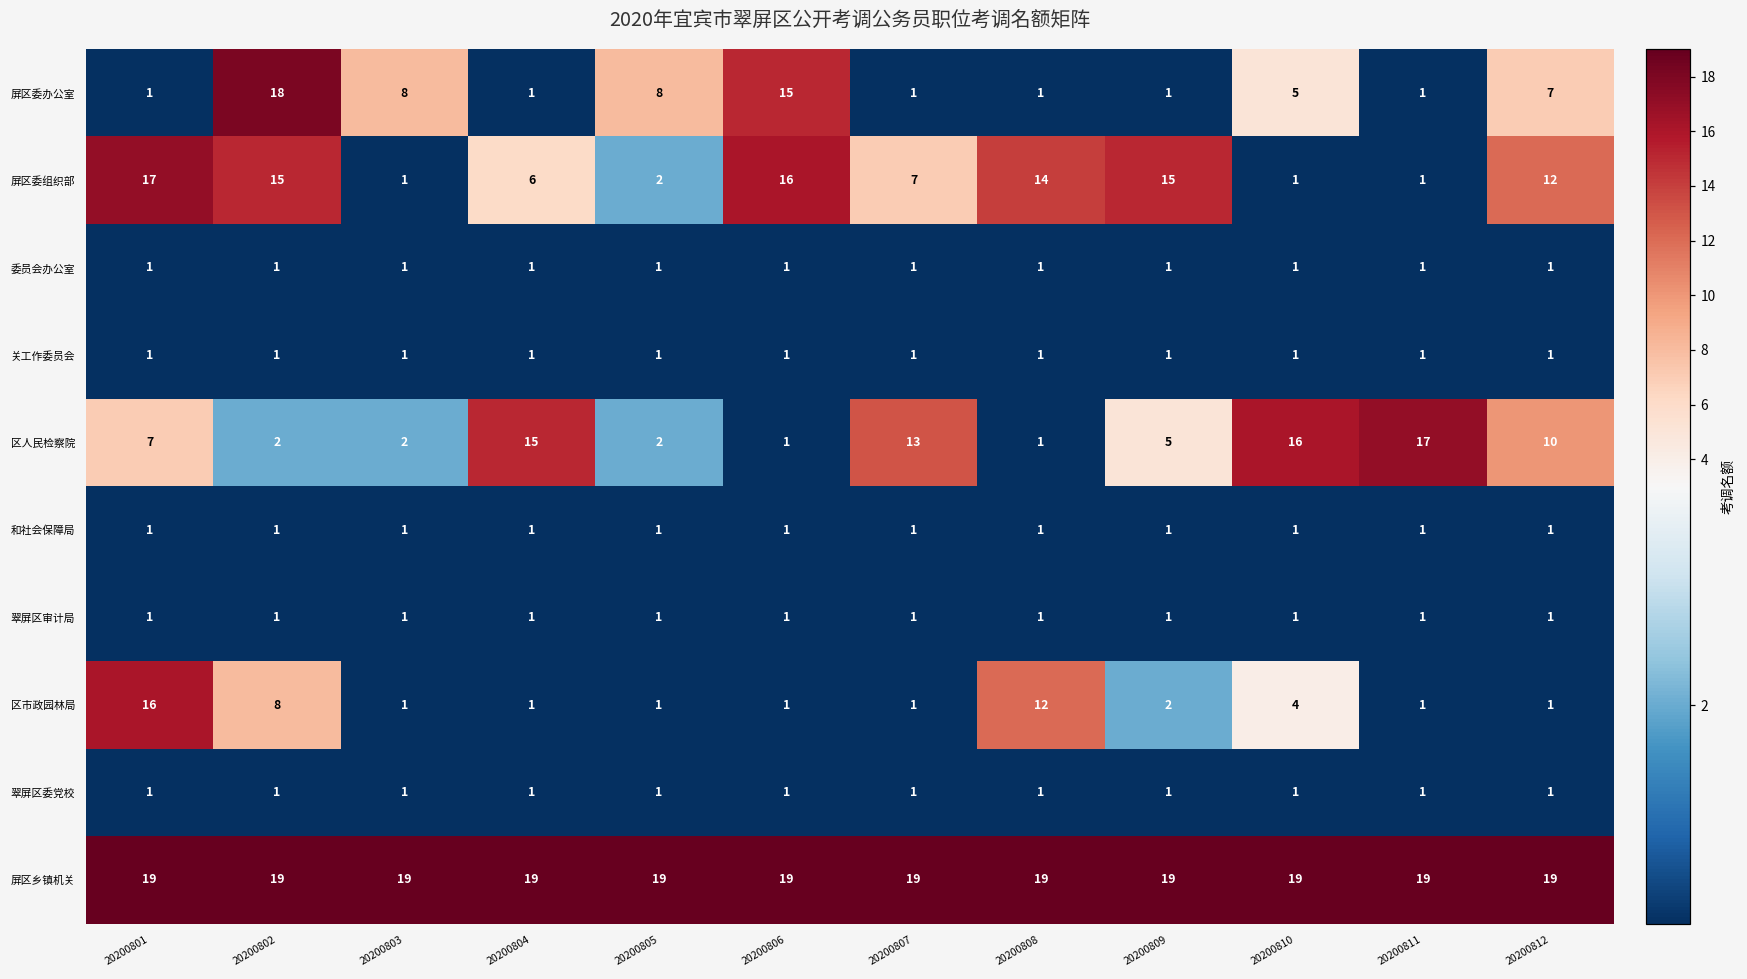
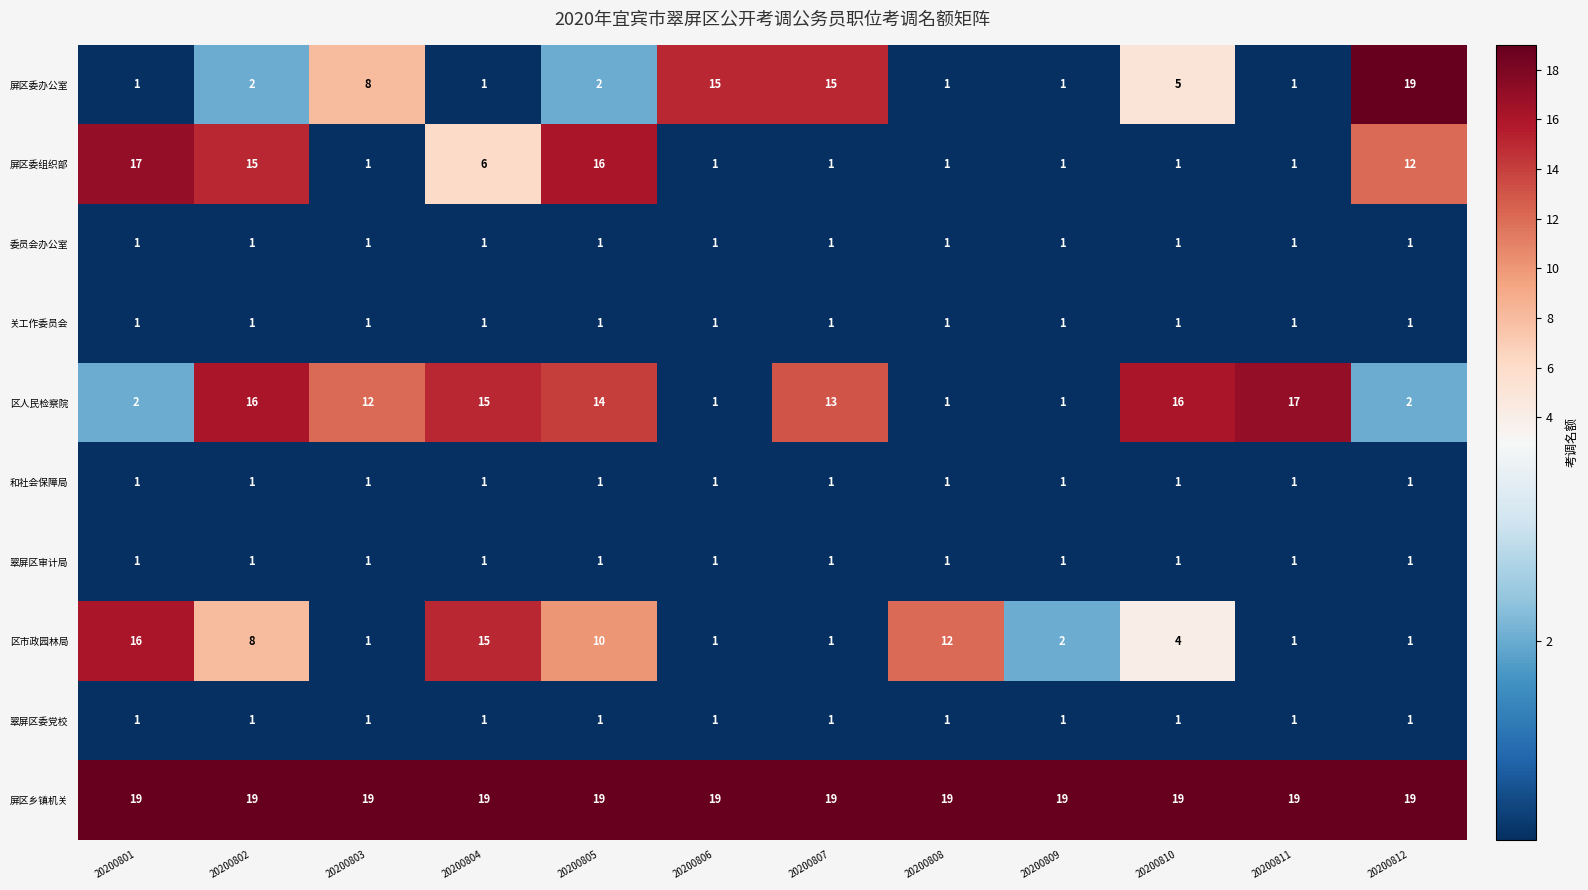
  {
    "屏区委办公室": {
      "20200801": 1,
-     "20200802": 18,
+     "20200802": 2,
      "20200803": 8,
      "20200804": 1,
-     "20200805": 8,
+     "20200805": 2,
      "20200806": 15,
-     "20200807": 1,
+     "20200807": 15,
      "20200808": 1,
      "20200809": 1,
      "20200810": 5,
      "20200811": 1,
-     "20200812": 7
+     "20200812": 19
    },
    "屏区委组织部": {
      "20200801": 17,
      "20200802": 15,
      "20200803": 1,
      "20200804": 6,
-     "20200805": 2,
-     "20200806": 16,
-     "20200807": 7,
-     "20200808": 14,
-     "20200809": 15,
+     "20200805": 16,
+     "20200806": 1,
+     "20200807": 1,
+     "20200808": 1,
+     "20200809": 1,
      "20200810": 1,
      "20200811": 1,
      "20200812": 12
    },
    "委员会办公室": {
      "20200801": 1,
      "20200802": 1,
      "20200803": 1,
      "20200804": 1,
      "20200805": 1,
      "20200806": 1,
      "20200807": 1,
      "20200808": 1,
      "20200809": 1,
      "20200810": 1,
      "20200811": 1,
      "20200812": 1
    },
    "关工作委员会": {
      "20200801": 1,
      "20200802": 1,
      "20200803": 1,
      "20200804": 1,
      "20200805": 1,
      "20200806": 1,
      "20200807": 1,
      "20200808": 1,
      "20200809": 1,
      "20200810": 1,
      "20200811": 1,
      "20200812": 1
    },
    "区人民检察院": {
-     "20200801": 7,
-     "20200802": 2,
-     "20200803": 2,
+     "20200801": 2,
+     "20200802": 16,
+     "20200803": 12,
      "20200804": 15,
-     "20200805": 2,
+     "20200805": 14,
      "20200806": 1,
      "20200807": 13,
      "20200808": 1,
-     "20200809": 5,
+     "20200809": 1,
      "20200810": 16,
      "20200811": 17,
-     "20200812": 10
+     "20200812": 2
    },
    "和社会保障局": {
      "20200801": 1,
      "20200802": 1,
      "20200803": 1,
      "20200804": 1,
      "20200805": 1,
      "20200806": 1,
      "20200807": 1,
      "20200808": 1,
      "20200809": 1,
      "20200810": 1,
      "20200811": 1,
      "20200812": 1
    },
    "翠屏区审计局": {
      "20200801": 1,
      "20200802": 1,
      "20200803": 1,
      "20200804": 1,
      "20200805": 1,
      "20200806": 1,
      "20200807": 1,
      "20200808": 1,
      "20200809": 1,
      "20200810": 1,
      "20200811": 1,
      "20200812": 1
    },
    "区市政园林局": {
      "20200801": 16,
      "20200802": 8,
      "20200803": 1,
-     "20200804": 1,
-     "20200805": 1,
+     "20200804": 15,
+     "20200805": 10,
      "20200806": 1,
      "20200807": 1,
      "20200808": 12,
      "20200809": 2,
      "20200810": 4,
      "20200811": 1,
      "20200812": 1
    },
    "翠屏区委党校": {
      "20200801": 1,
      "20200802": 1,
      "20200803": 1,
      "20200804": 1,
      "20200805": 1,
      "20200806": 1,
      "20200807": 1,
      "20200808": 1,
      "20200809": 1,
      "20200810": 1,
      "20200811": 1,
      "20200812": 1
    },
    "屏区乡镇机关": {
      "20200801": 19,
      "20200802": 19,
      "20200803": 19,
      "20200804": 19,
      "20200805": 19,
      "20200806": 19,
      "20200807": 19,
      "20200808": 19,
      "20200809": 19,
      "20200810": 19,
      "20200811": 19,
      "20200812": 19
    }
  }
